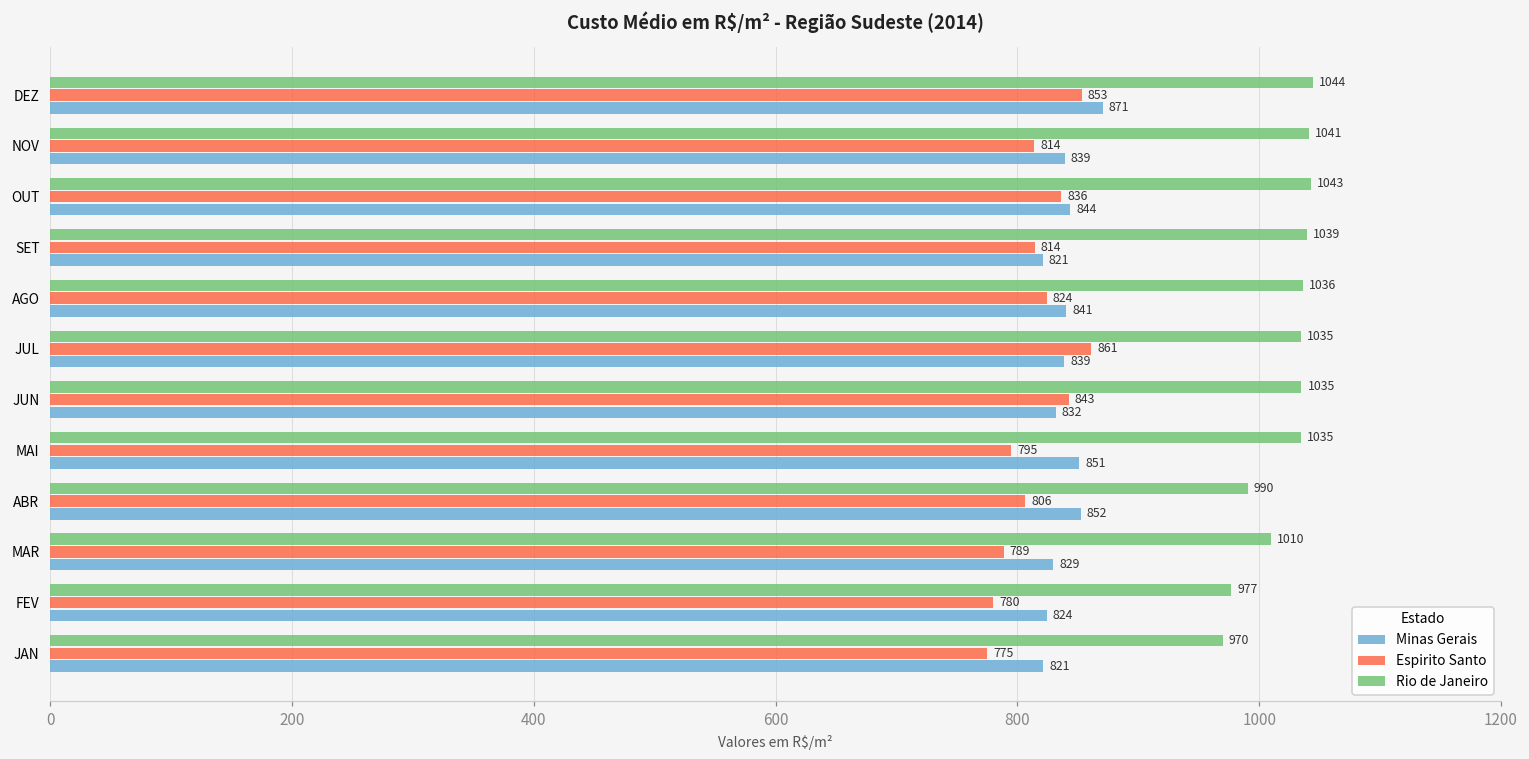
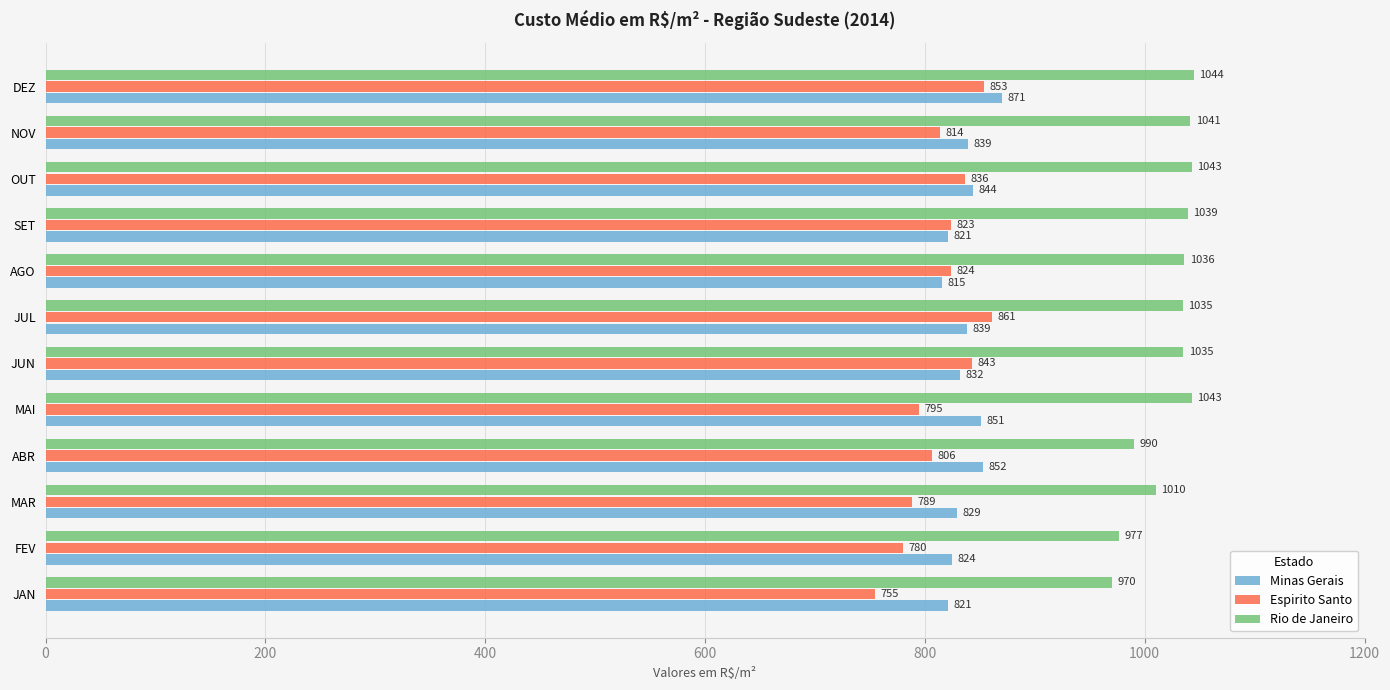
  {
    "Minas Gerais": {
      "DEZ": 871,
      "NOV": 839,
      "OUT": 844,
      "SET": 821,
-     "AGO": 841,
+     "AGO": 815,
      "JUL": 839,
      "JUN": 832,
      "MAI": 851,
      "ABR": 852,
      "MAR": 829,
      "FEV": 824,
      "JAN": 821
    },
    "Espirito Santo": {
      "DEZ": 853,
      "NOV": 814,
      "OUT": 836,
-     "SET": 814,
+     "SET": 823,
      "AGO": 824,
      "JUL": 861,
      "JUN": 843,
      "MAI": 795,
      "ABR": 806,
      "MAR": 789,
      "FEV": 780,
-     "JAN": 775
+     "JAN": 755
    },
    "Rio de Janeiro": {
      "DEZ": 1044,
      "NOV": 1041,
      "OUT": 1043,
      "SET": 1039,
      "AGO": 1036,
      "JUL": 1035,
      "JUN": 1035,
-     "MAI": 1035,
+     "MAI": 1043,
      "ABR": 990,
      "MAR": 1010,
      "FEV": 977,
      "JAN": 970
    }
  }
